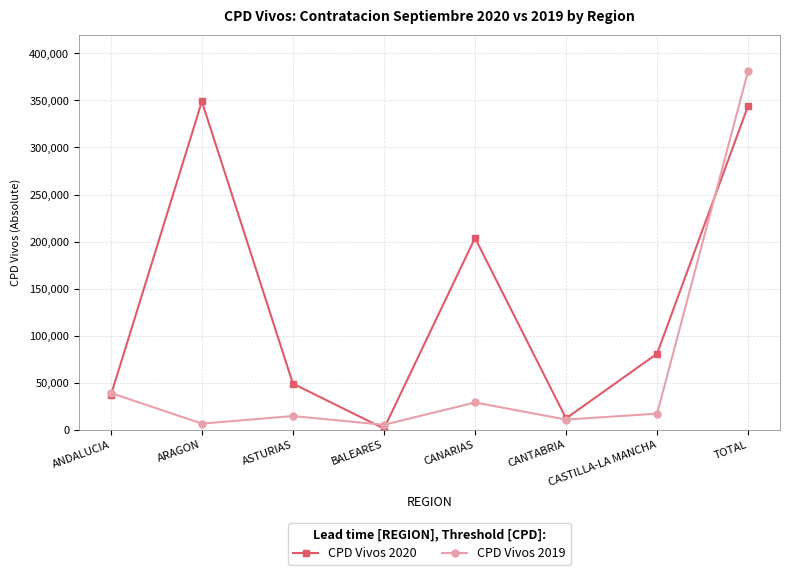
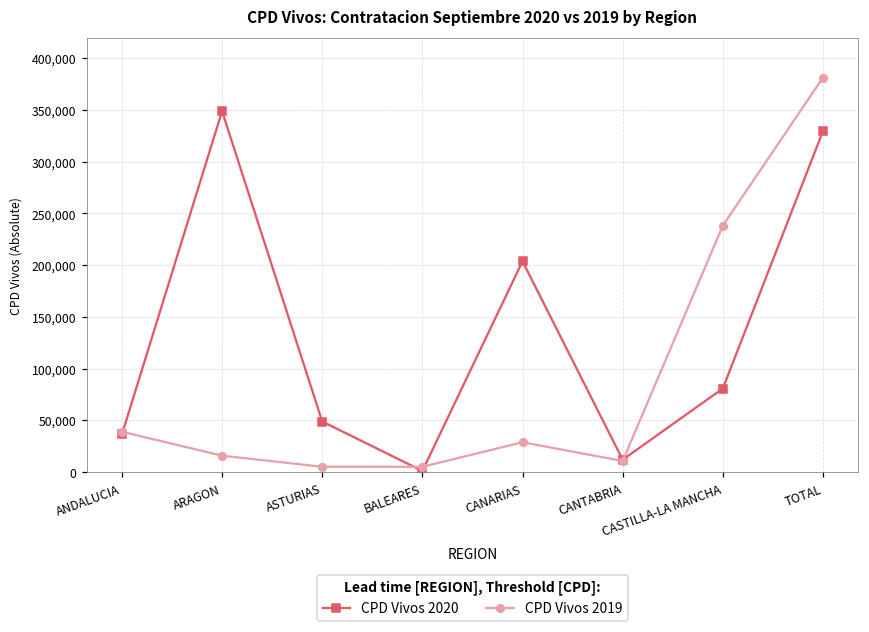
  {
    "CPD Vivos 2020": {
      "ARAGON": "350,000",
      "ASTURIAS": "50,000",
      "BALEARES": "0",
      "CANARIAS": "200,000",
      "CASTILLA-LA MANCHA": "80,000",
-     "TOTAL": "340,000"
+     "TOTAL": "330,000"
    },
    "CPD Vivos 2019": {
-     "ARAGON": "10,000",
-     "ASTURIAS": "14,000",
+     "ARAGON": "20,000",
+     "ASTURIAS": "5,000",
      "BALEARES": "10,000",
      "CANARIAS": "30,000",
-     "CASTILLA-LA MANCHA": "20,000",
+     "CASTILLA-LA MANCHA": "240,000",
      "TOTAL": "380,000"
    }
  }
